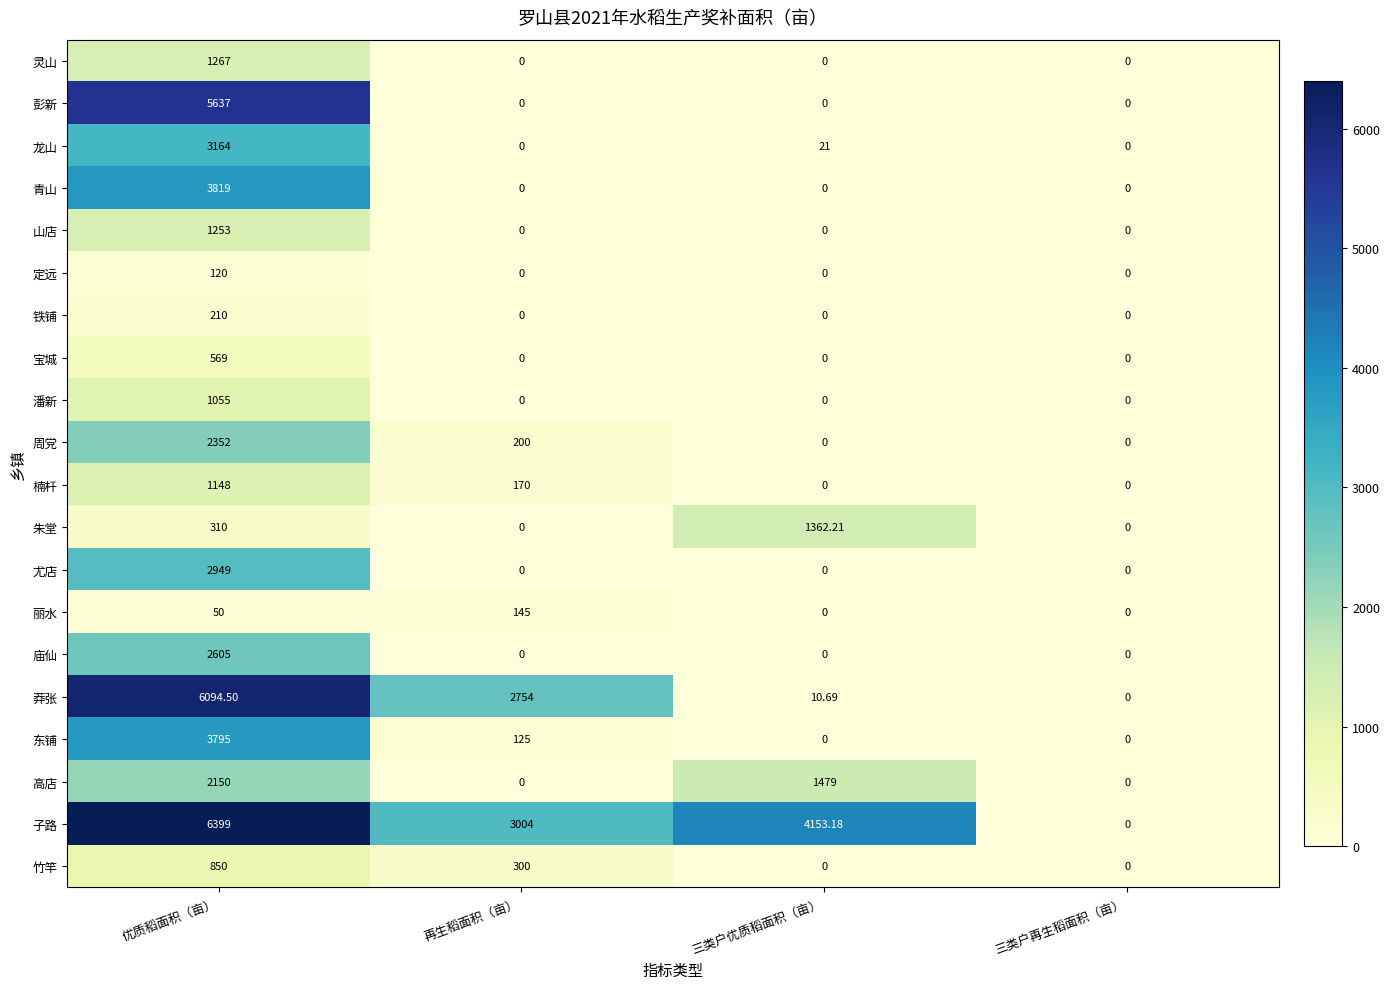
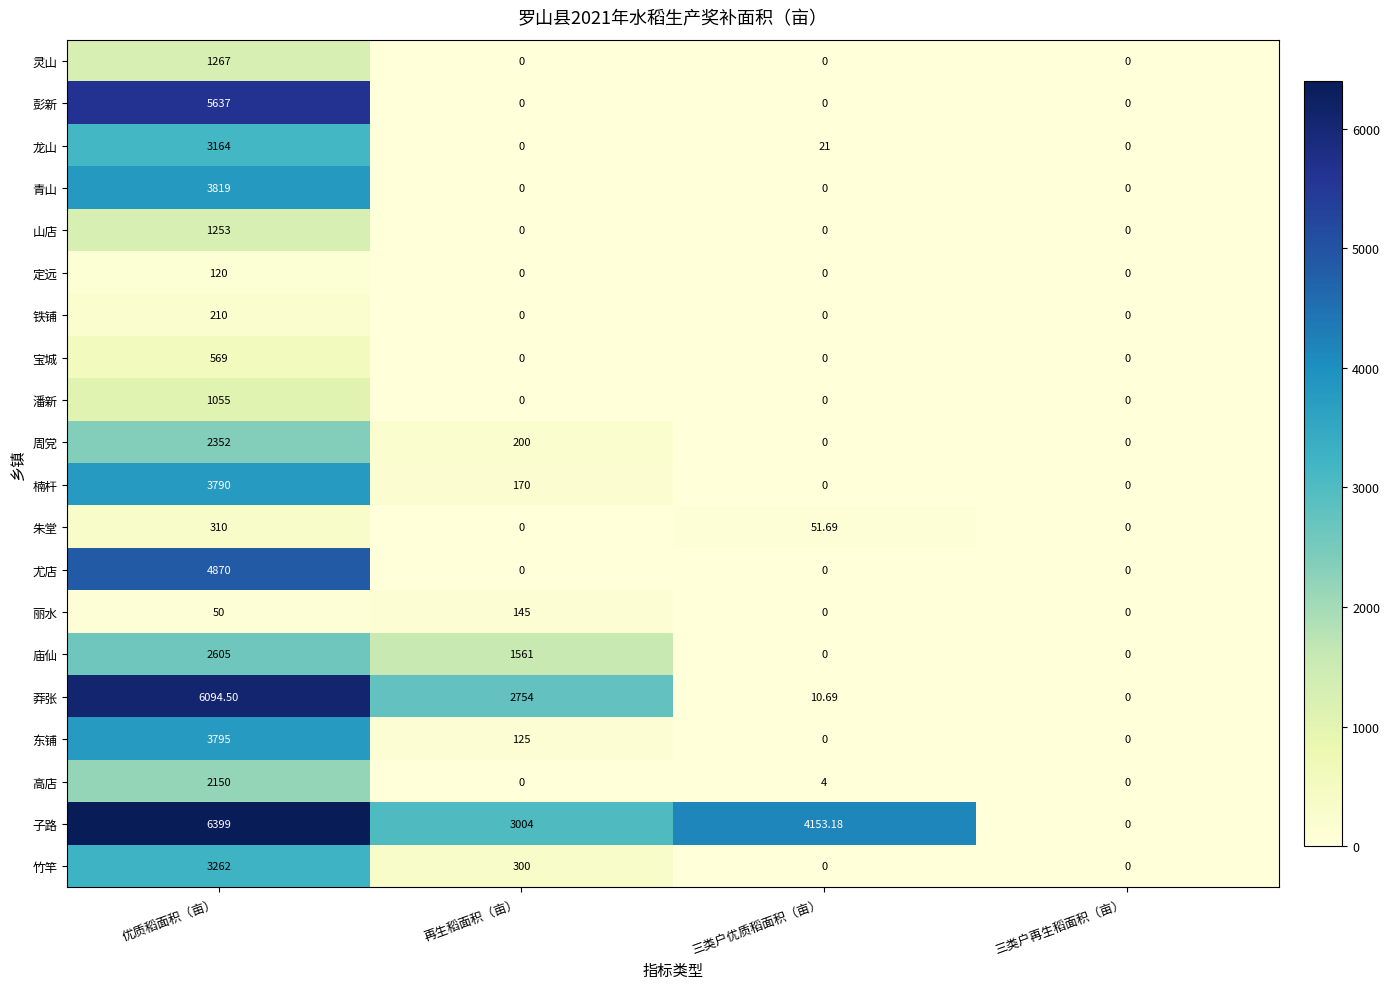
  {
    "灵山": {
      "优质稻面积（亩）": 1267,
      "再生稻面积（亩）": 0,
      "三类户优质稻面积（亩）": 0,
      "三类户再生稻面积（亩）": 0
    },
    "彭新": {
      "优质稻面积（亩）": 5637,
      "再生稻面积（亩）": 0,
      "三类户优质稻面积（亩）": 0,
      "三类户再生稻面积（亩）": 0
    },
    "龙山": {
      "优质稻面积（亩）": 3164,
      "再生稻面积（亩）": 0,
      "三类户优质稻面积（亩）": 21,
      "三类户再生稻面积（亩）": 0
    },
    "青山": {
      "优质稻面积（亩）": 3819,
      "再生稻面积（亩）": 0,
      "三类户优质稻面积（亩）": 0,
      "三类户再生稻面积（亩）": 0
    },
    "山店": {
      "优质稻面积（亩）": 1253,
      "再生稻面积（亩）": 0,
      "三类户优质稻面积（亩）": 0,
      "三类户再生稻面积（亩）": 0
    },
    "定远": {
      "优质稻面积（亩）": 120,
      "再生稻面积（亩）": 0,
      "三类户优质稻面积（亩）": 0,
      "三类户再生稻面积（亩）": 0
    },
    "铁铺": {
      "优质稻面积（亩）": 210,
      "再生稻面积（亩）": 0,
      "三类户优质稻面积（亩）": 0,
      "三类户再生稻面积（亩）": 0
    },
    "宝城": {
      "优质稻面积（亩）": 569,
      "再生稻面积（亩）": 0,
      "三类户优质稻面积（亩）": 0,
      "三类户再生稻面积（亩）": 0
    },
    "潘新": {
      "优质稻面积（亩）": 1055,
      "再生稻面积（亩）": 0,
      "三类户优质稻面积（亩）": 0,
      "三类户再生稻面积（亩）": 0
    },
    "周党": {
      "优质稻面积（亩）": 2352,
      "再生稻面积（亩）": 200,
      "三类户优质稻面积（亩）": 0,
      "三类户再生稻面积（亩）": 0
    },
    "楠杆": {
-     "优质稻面积（亩）": 1148,
+     "优质稻面积（亩）": 3790,
      "再生稻面积（亩）": 170,
      "三类户优质稻面积（亩）": 0,
      "三类户再生稻面积（亩）": 0
    },
    "朱堂": {
      "优质稻面积（亩）": 310,
      "再生稻面积（亩）": 0,
-     "三类户优质稻面积（亩）": 1362.21,
+     "三类户优质稻面积（亩）": 51.69,
      "三类户再生稻面积（亩）": 0
    },
    "尤店": {
-     "优质稻面积（亩）": 2949,
+     "优质稻面积（亩）": 4870,
      "再生稻面积（亩）": 0,
      "三类户优质稻面积（亩）": 0,
      "三类户再生稻面积（亩）": 0
    },
    "丽水": {
      "优质稻面积（亩）": 50,
      "再生稻面积（亩）": 145,
      "三类户优质稻面积（亩）": 0,
      "三类户再生稻面积（亩）": 0
    },
    "庙仙": {
      "优质稻面积（亩）": 2605,
-     "再生稻面积（亩）": 0,
+     "再生稻面积（亩）": 1561,
      "三类户优质稻面积（亩）": 0,
      "三类户再生稻面积（亩）": 0
    },
    "莽张": {
      "优质稻面积（亩）": 6094.50,
      "再生稻面积（亩）": 2754,
      "三类户优质稻面积（亩）": 10.69,
      "三类户再生稻面积（亩）": 0
    },
    "东铺": {
      "优质稻面积（亩）": 3795,
      "再生稻面积（亩）": 125,
      "三类户优质稻面积（亩）": 0,
      "三类户再生稻面积（亩）": 0
    },
    "高店": {
      "优质稻面积（亩）": 2150,
      "再生稻面积（亩）": 0,
-     "三类户优质稻面积（亩）": 1479,
+     "三类户优质稻面积（亩）": 4,
      "三类户再生稻面积（亩）": 0
    },
    "子路": {
      "优质稻面积（亩）": 6399,
      "再生稻面积（亩）": 3004,
      "三类户优质稻面积（亩）": 4153.18,
      "三类户再生稻面积（亩）": 0
    },
    "竹竿": {
-     "优质稻面积（亩）": 850,
+     "优质稻面积（亩）": 3262,
      "再生稻面积（亩）": 300,
      "三类户优质稻面积（亩）": 0,
      "三类户再生稻面积（亩）": 0
    }
  }
